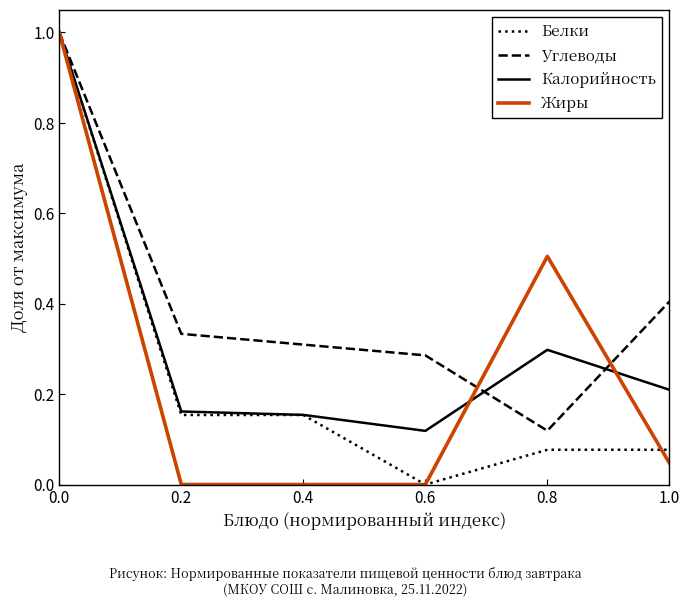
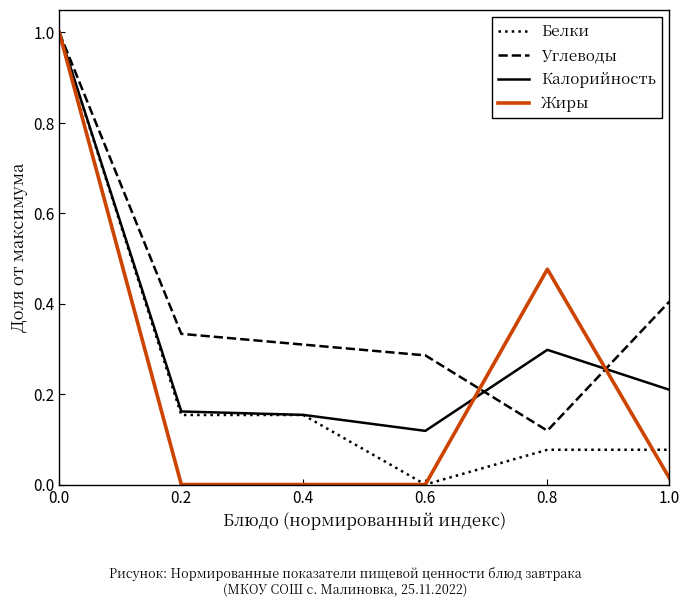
  {
    "Жиры": {
      "0.2": 0.00,
      "0.4": 0.00,
-     "0.8": 0.50,
-     "1.0": 0.05
+     "0.8": 0.48,
+     "1.0": 0.01
    }
  }
